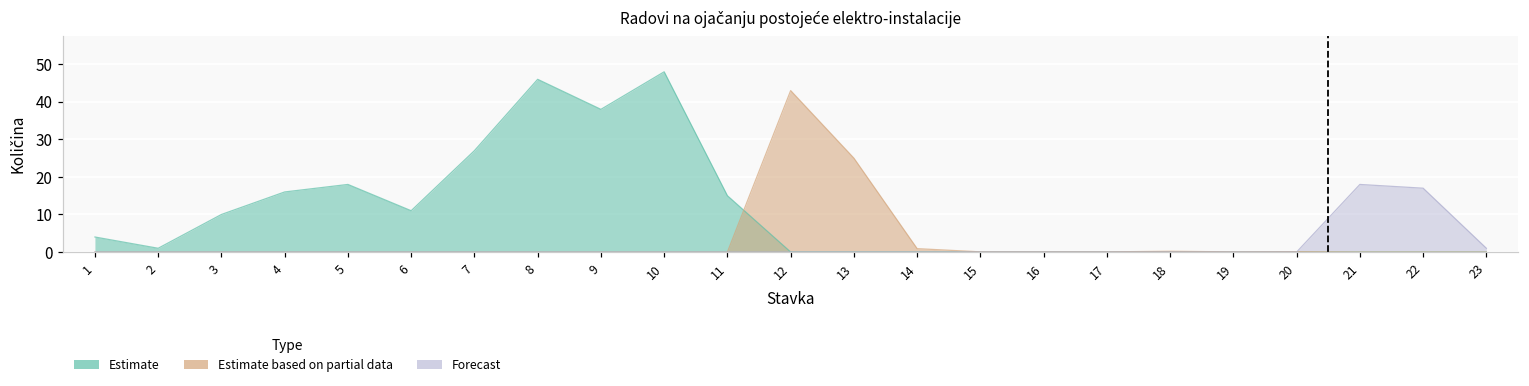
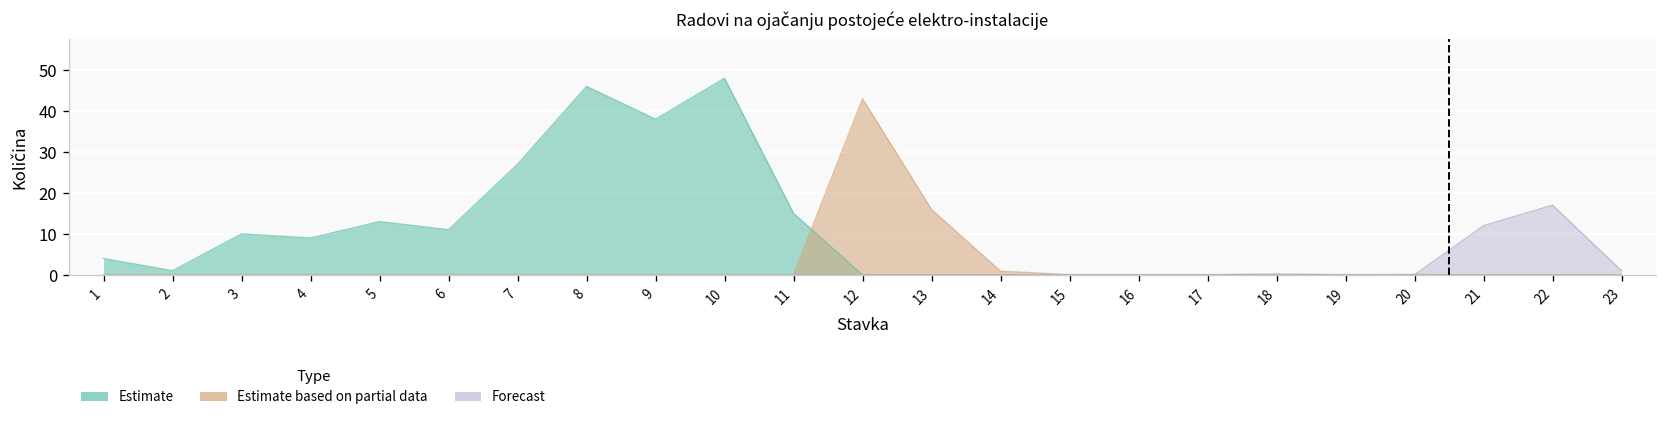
  {
    "Estimate": {
      "1": 4,
      "2": 1,
      "3": 10,
-     "4": 16,
-     "5": 18,
+     "4": 9,
+     "5": 13,
      "6": 11,
      "7": 27,
      "8": 46,
      "9": 38,
      "10": 48,
      "11": 15
    },
    "Estimate based on partial data": {
      "12": 43,
-     "13": 25,
+     "13": 16,
      "14": 1
    },
    "Forecast": {
-     "21": 18,
+     "21": 12,
      "22": 17,
      "23": 1
    }
  }
